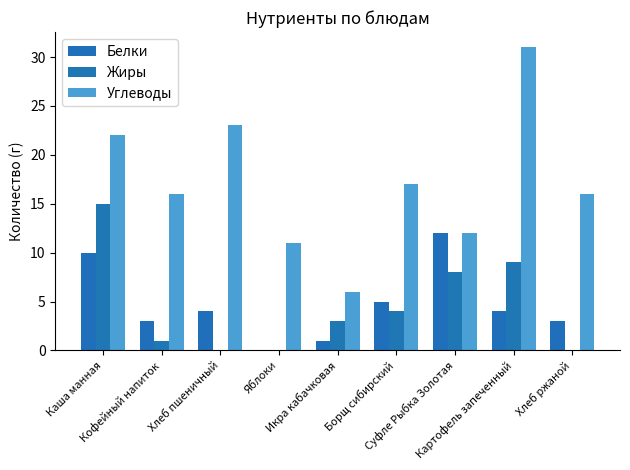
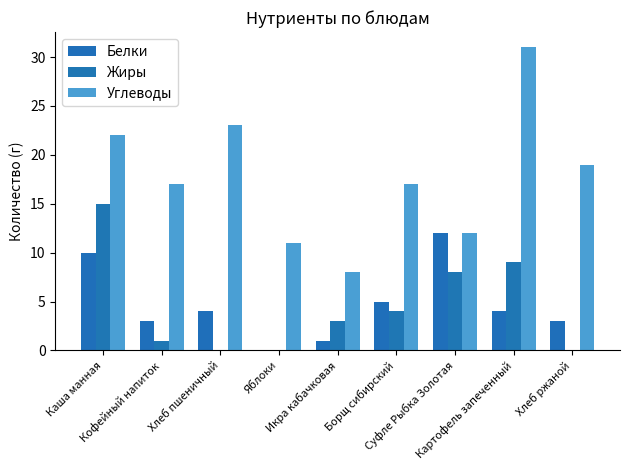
  {
    "Углеводы": {
      "Каша манная": 22,
-     "Кофейный напиток": 16,
+     "Кофейный напиток": 17,
      "Хлеб пшеничный": 23,
      "Яблоки": 11,
-     "Икра кабачковая": 6,
+     "Икра кабачковая": 8,
      "Борщ сибирский": 17,
      "Суфле Рыбка Золотая": 12,
      "Картофель запеченный": 31,
-     "Хлеб ржаной": 16
+     "Хлеб ржаной": 19
    }
  }
